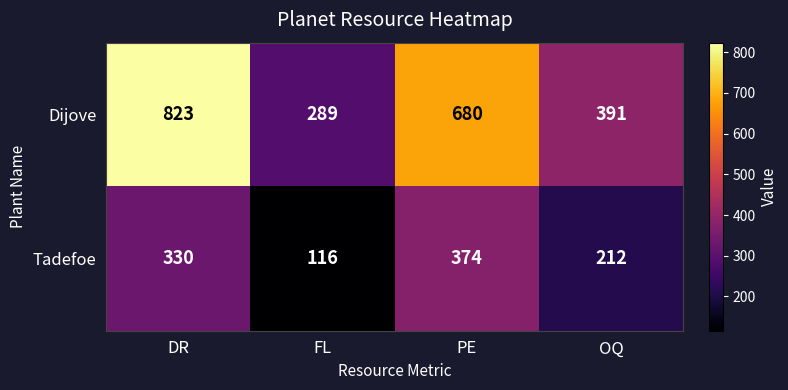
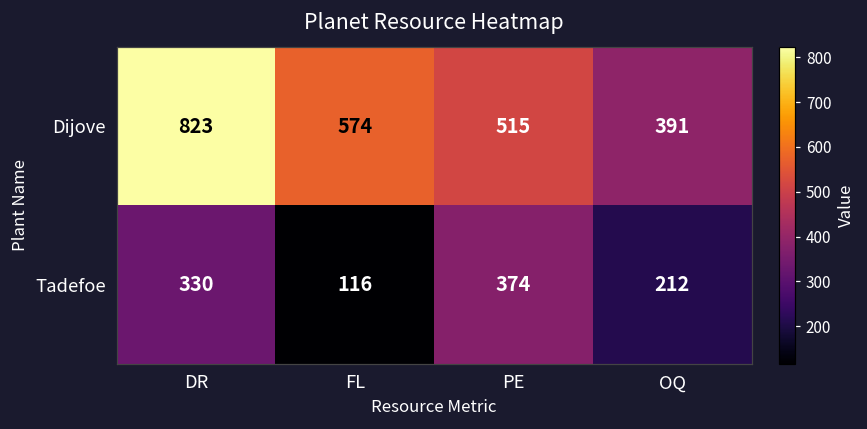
  {
    "Dijove": {
      "DR": 823,
-     "FL": 289,
-     "PE": 680,
+     "FL": 574,
+     "PE": 515,
      "OQ": 391
    },
    "Tadefoe": {
      "DR": 330,
      "FL": 116,
      "PE": 374,
      "OQ": 212
    }
  }
